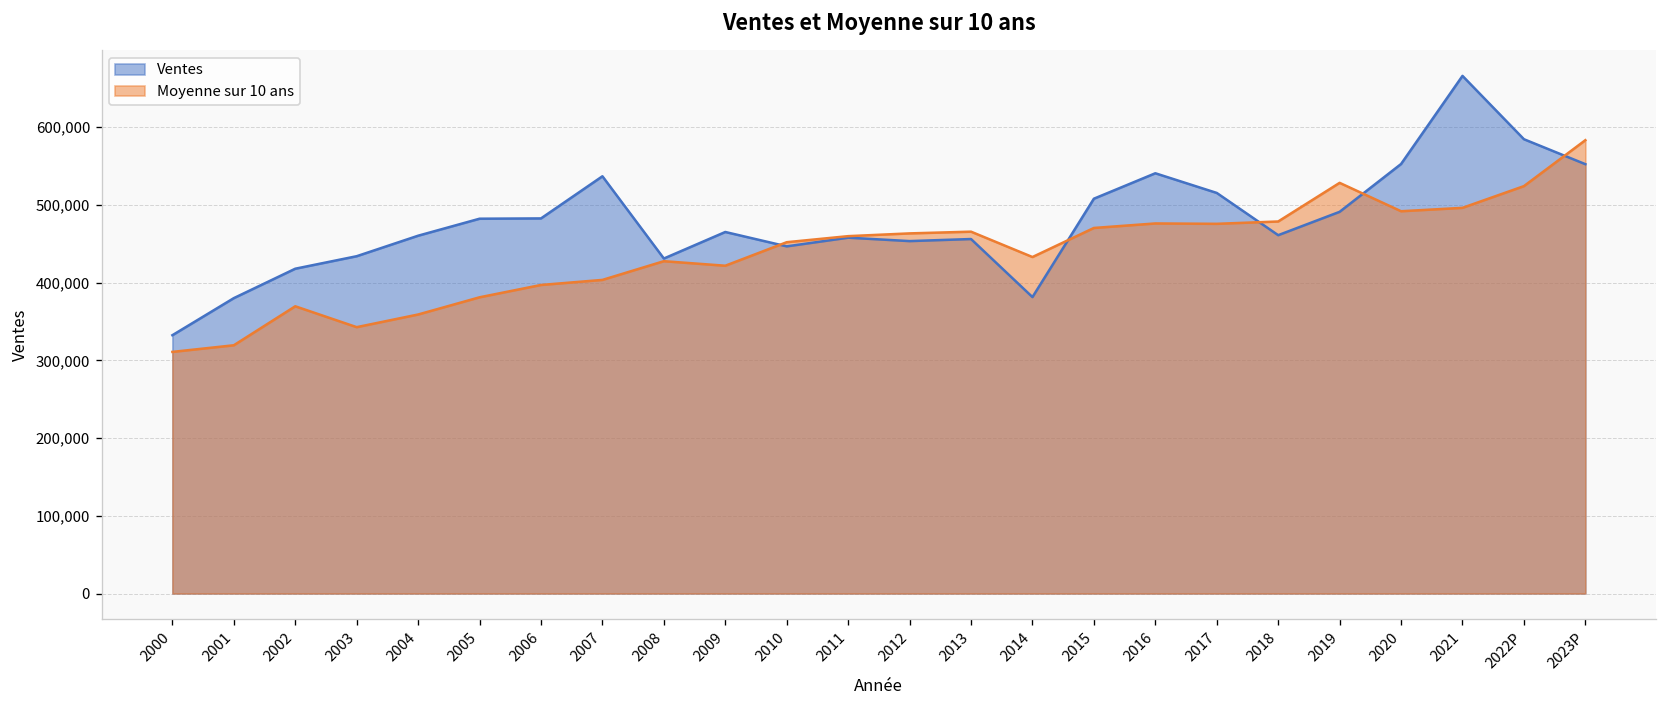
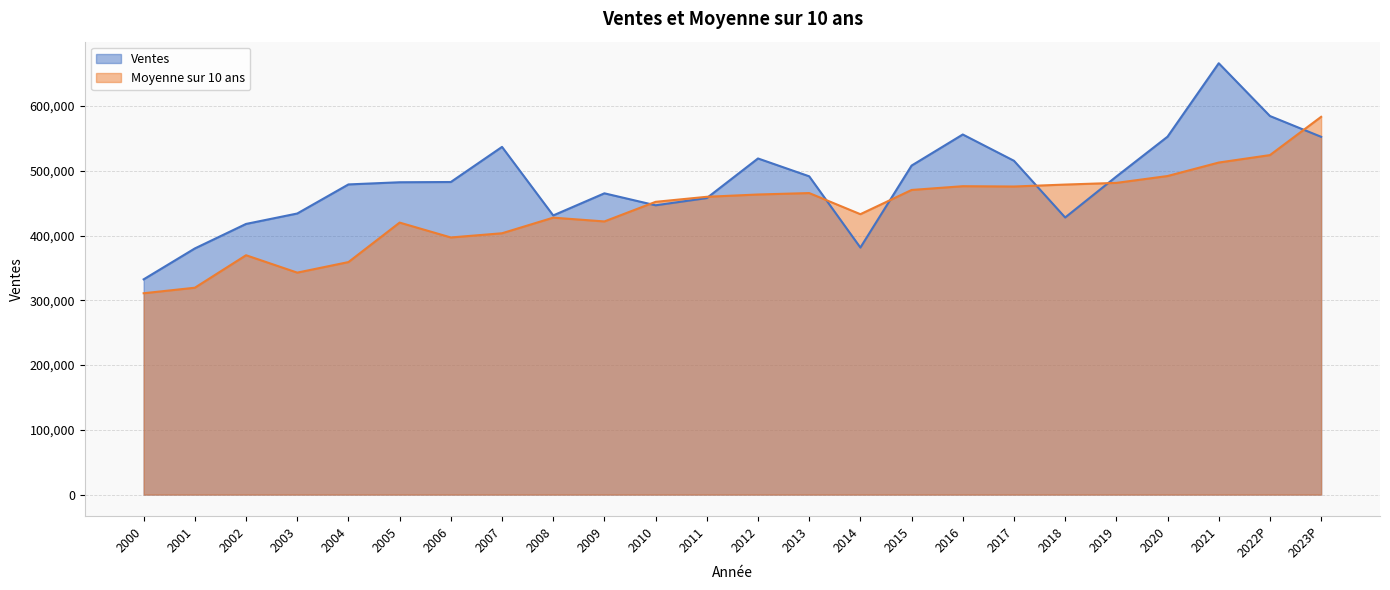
  {
    "Ventes": {
      "2000": "330,000",
      "2001": "380,000",
      "2002": "420,000",
      "2003": "430,000",
-     "2004": "460,000",
+     "2004": "480,000",
      "2005": "480,000",
      "2006": "480,000",
      "2007": "540,000",
      "2009": "470,000",
      "2010": "450,000",
-     "2012": "450,000",
-     "2013": "460,000",
+     "2012": "520,000",
+     "2013": "490,000",
      "2014": "380,000",
      "2015": "510,000",
-     "2016": "540,000",
+     "2016": "560,000",
      "2017": "520,000",
-     "2018": "460,000",
+     "2018": "430,000",
      "2019": "490,000",
      "2020": "550,000",
      "2021": "670,000",
      "2022P": "580,000",
      "2023P": "550,000"
    },
    "Moyenne sur 10 ans": {
      "2000": "310,000",
      "2001": "320,000",
      "2002": "370,000",
      "2003": "340,000",
      "2004": "360,000",
-     "2005": "380,000",
+     "2005": "420,000",
      "2006": "400,000",
      "2007": "400,000",
      "2009": "420,000",
      "2010": "450,000",
      "2012": "460,000",
      "2013": "470,000",
      "2014": "430,000",
      "2015": "470,000",
      "2016": "480,000",
      "2017": "480,000",
      "2018": "480,000",
-     "2019": "530,000",
+     "2019": "480,000",
      "2020": "490,000",
-     "2021": "500,000",
+     "2021": "510,000",
      "2022P": "520,000",
      "2023P": "580,000"
    }
  }
